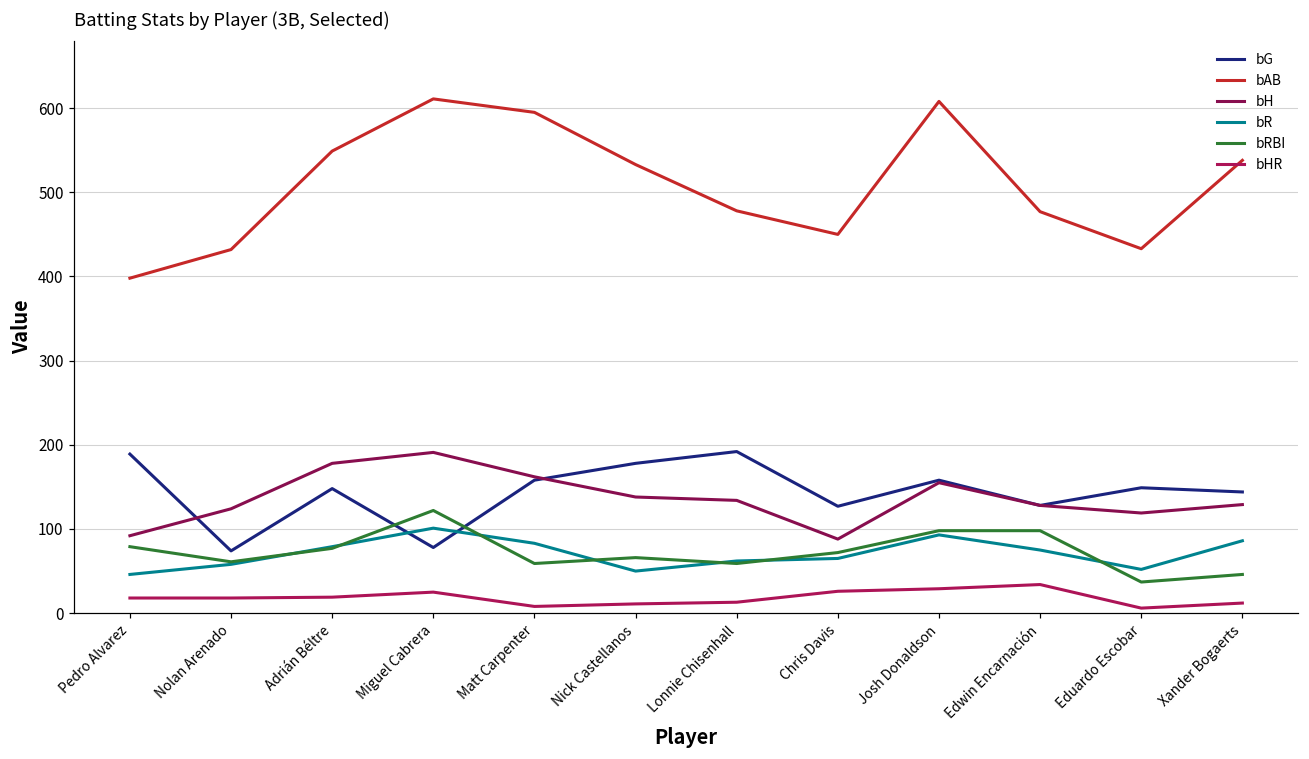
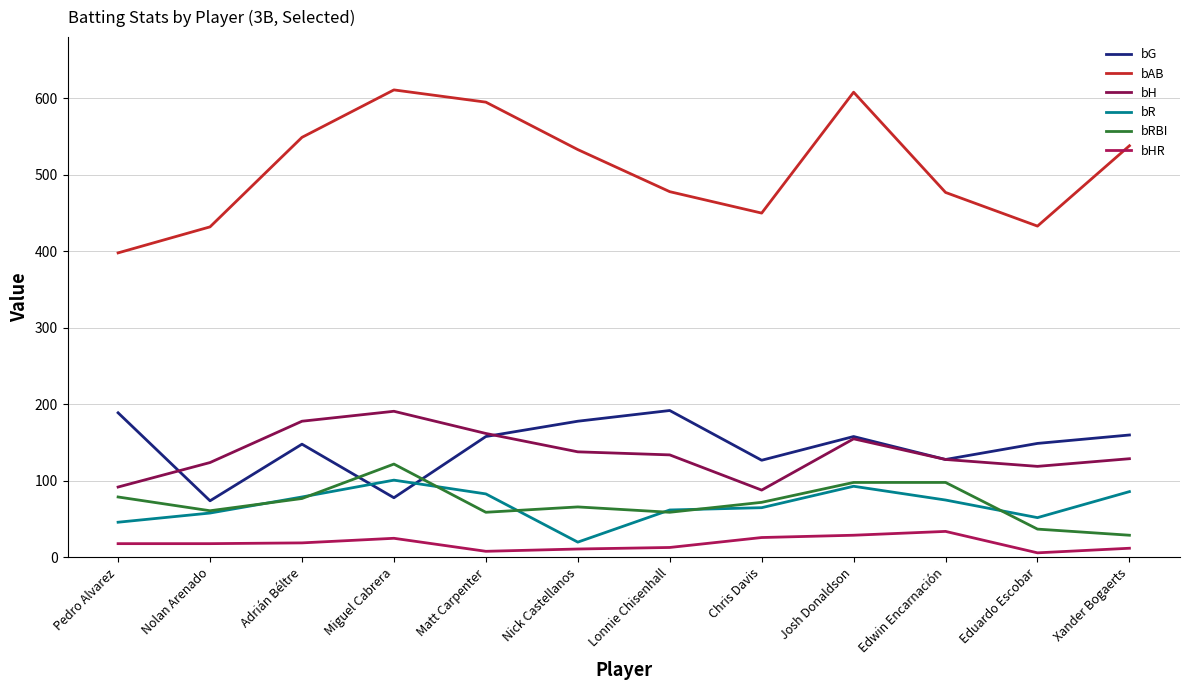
  {
    "bG": {
      "Pedro Alvarez": 190,
      "Nolan Arenado": 70,
      "Adrián Béltre": 150,
      "Miguel Cabrera": 80,
      "Matt Carpenter": 160,
      "Nick Castellanos": 180,
      "Lonnie Chisenhall": 190,
      "Chris Davis": 130,
      "Eduardo Escobar": 150,
-     "Xander Bogaerts": 140
+     "Xander Bogaerts": 160
    },
    "bR": {
      "Pedro Alvarez": 50,
      "Miguel Cabrera": 100,
      "Matt Carpenter": 80,
-     "Nick Castellanos": 50,
+     "Nick Castellanos": 20,
      "Chris Davis": 70,
      "Josh Donaldson": 90,
      "Edwin Encarnación": 80,
      "Eduardo Escobar": 50,
      "Xander Bogaerts": 90
    },
    "bRBI": {
      "Pedro Alvarez": 80,
      "Miguel Cabrera": 120,
      "Matt Carpenter": 60,
      "Nick Castellanos": 70,
      "Chris Davis": 70,
      "Josh Donaldson": 100,
      "Edwin Encarnación": 100,
      "Eduardo Escobar": 40,
-     "Xander Bogaerts": 50
+     "Xander Bogaerts": 30
    }
  }
